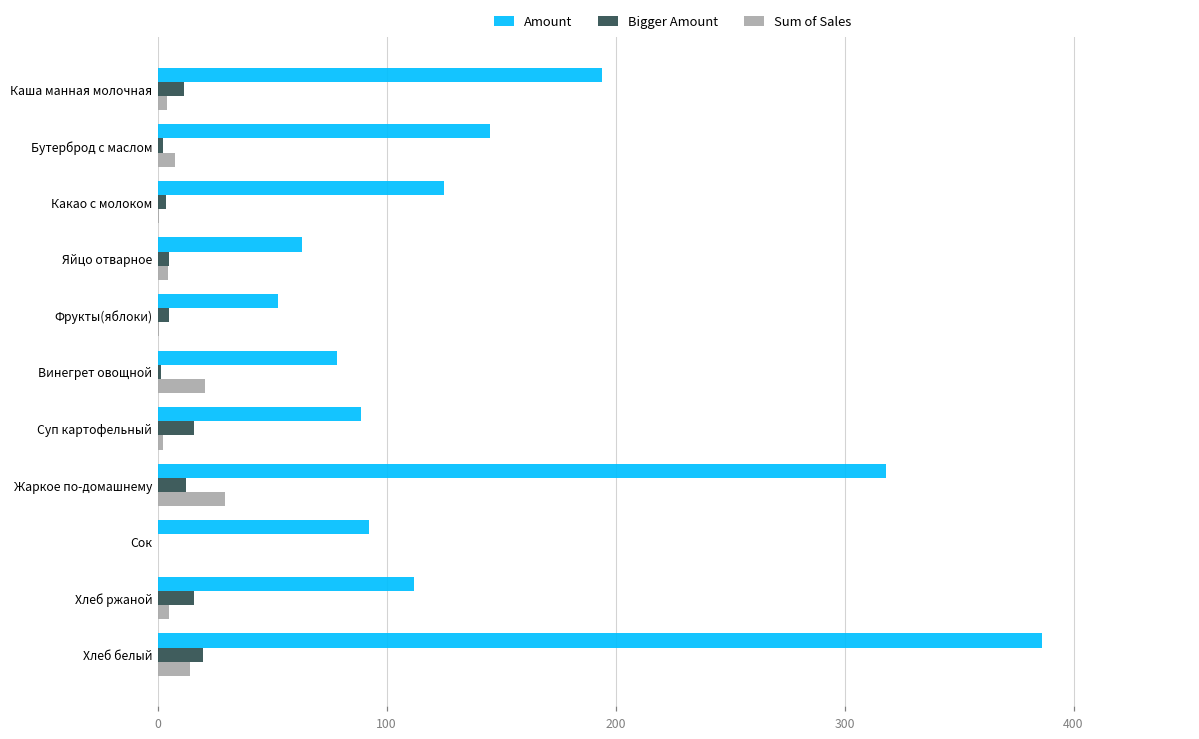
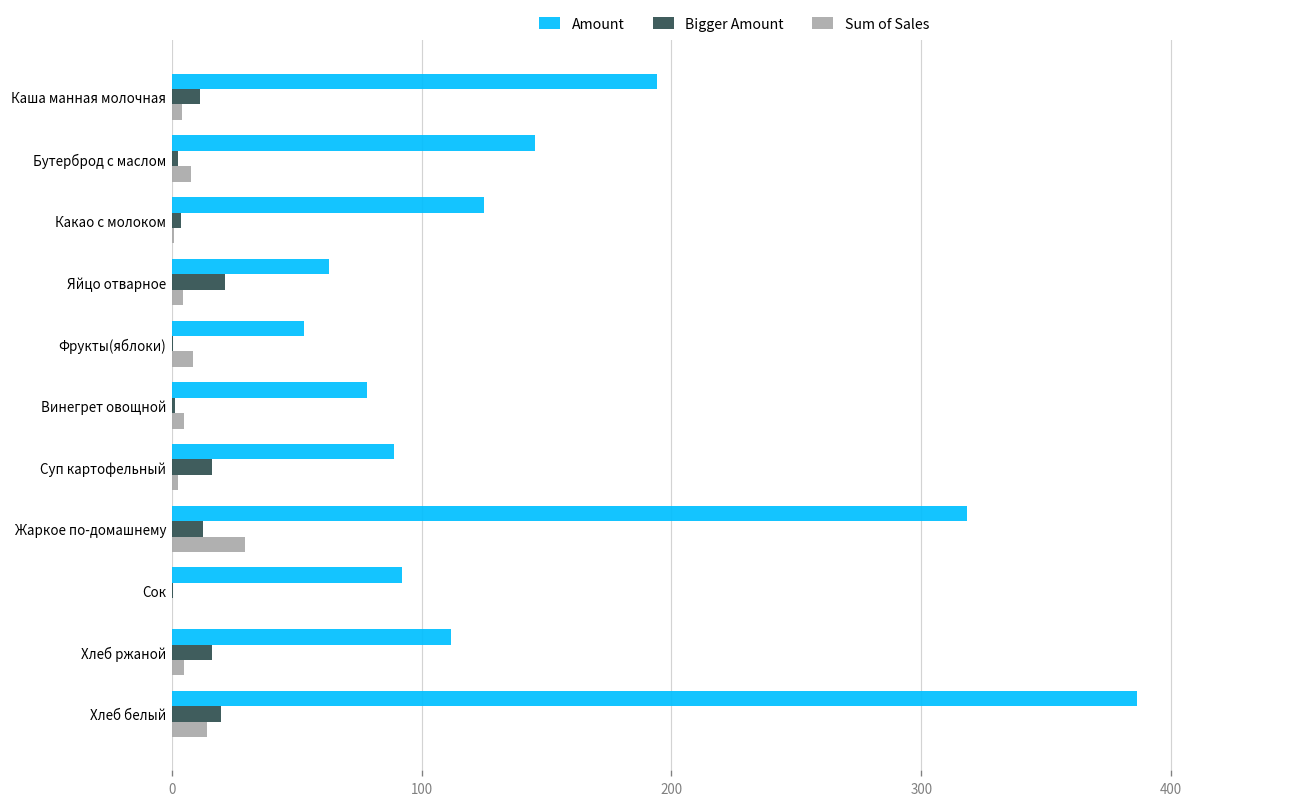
  {
    "Amount": {
      "Каша манная молочная": 194,
      "Бутерброд с маслом": 145,
      "Какао с молоком": 125,
      "Яйцо отварное": 63,
      "Фрукты(яблоки)": 53,
      "Винегрет овощной": 78,
      "Суп картофельный": 89,
      "Жаркое по-домашнему": 318,
      "Сок": 92,
      "Хлеб ржаной": 112,
      "Хлеб белый": 386
    },
    "Bigger Amount": {
      "Каша манная молочная": 11,
      "Бутерброд с маслом": 2,
      "Какао с молоком": 4,
-     "Яйцо отварное": 5,
-     "Фрукты(яблоки)": 5,
+     "Яйцо отварное": 21,
+     "Фрукты(яблоки)": 1,
      "Винегрет овощной": 1,
      "Суп картофельный": 16,
      "Жаркое по-домашнему": 13,
      "Хлеб ржаной": 16,
      "Хлеб белый": 20
    },
    "Sum of Sales": {
      "Каша манная молочная": 4,
      "Бутерброд с маслом": 7,
      "Яйцо отварное": 5,
-     "Фрукты(яблоки)": 1,
-     "Винегрет овощной": 21,
+     "Фрукты(яблоки)": 9,
+     "Винегрет овощной": 5,
      "Суп картофельный": 2,
      "Жаркое по-домашнему": 29,
      "Сок": 0,
      "Хлеб ржаной": 5,
      "Хлеб белый": 14
    }
  }
